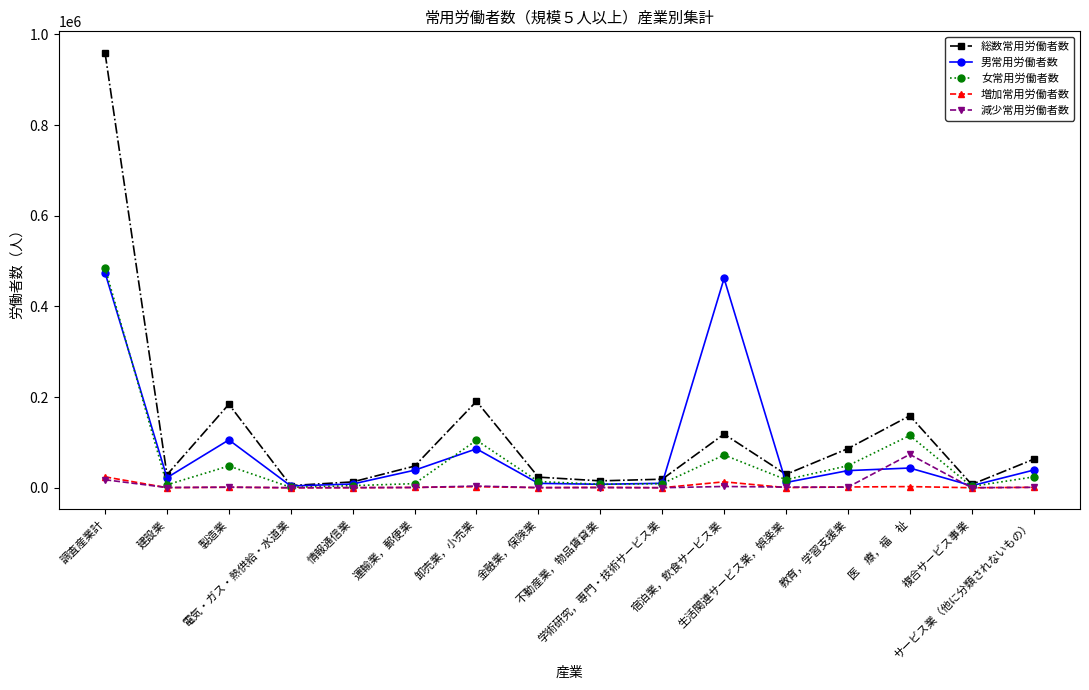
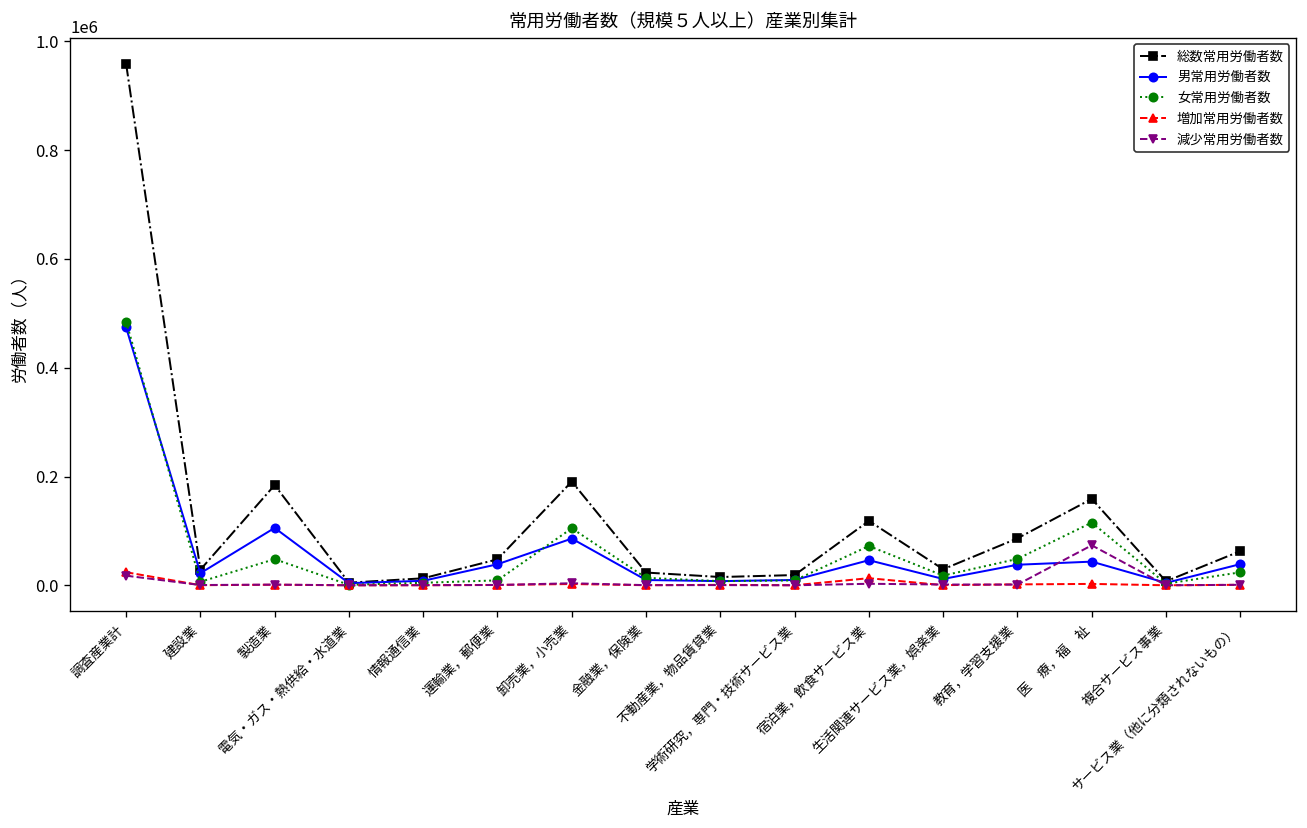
  {
    "総数常用労働者数": {
      "調査産業計": 960000,
      "建設業": 30000,
      "製造業": 180000,
      "運輸業，郵便業": 50000,
      "卸売業，小売業": 190000,
      "金融業，保険業": 20000,
      "不動産業，物品賃貸業": 20000,
      "学術研究，専門・技術サービス業": 20000,
      "宿泊業，飲食サービス業": 120000,
      "生活関連サービス業，娯楽業": 30000,
      "教育，学習支援業": 90000,
      "医 療，福 祉": 160000,
      "サービス業（他に分類されないもの）": 60000
    },
    "男常用労働者数": {
      "調査産業計": 470000,
      "建設業": 20000,
      "製造業": 110000,
      "運輸業，郵便業": 40000,
      "卸売業，小売業": 90000,
-     "宿泊業，飲食サービス業": 460000,
+     "宿泊業，飲食サービス業": 50000,
      "生活関連サービス業，娯楽業": 10000,
      "教育，学習支援業": 40000,
      "医 療，福 祉": 40000,
      "サービス業（他に分類されないもの）": 40000
    },
    "女常用労働者数": {
      "調査産業計": 480000,
      "建設業": 10000,
      "製造業": 50000,
      "運輸業，郵便業": 10000,
      "卸売業，小売業": 100000,
      "宿泊業，飲食サービス業": 70000,
      "生活関連サービス業，娯楽業": 20000,
      "教育，学習支援業": 50000,
      "医 療，福 祉": 120000,
      "サービス業（他に分類されないもの）": 20000
    },
    "増加常用労働者数": {
      "調査産業計": 20000,
      "宿泊業，飲食サービス業": 10000,
      "医 療，福 祉": 0
    },
    "減少常用労働者数": {
      "調査産業計": 20000,
      "宿泊業，飲食サービス業": 0,
      "医 療，福 祉": 70000
    }
  }
